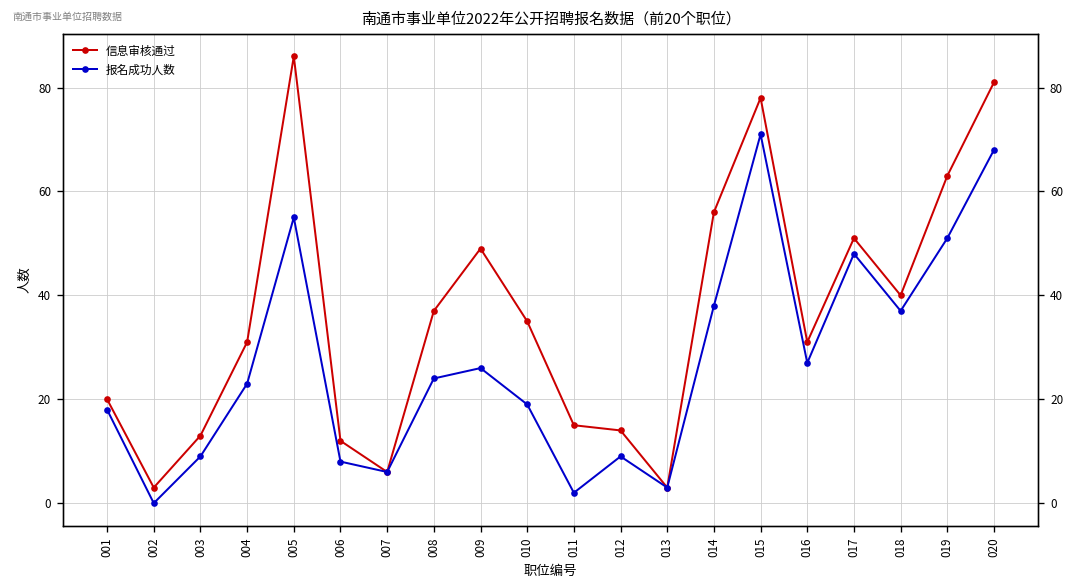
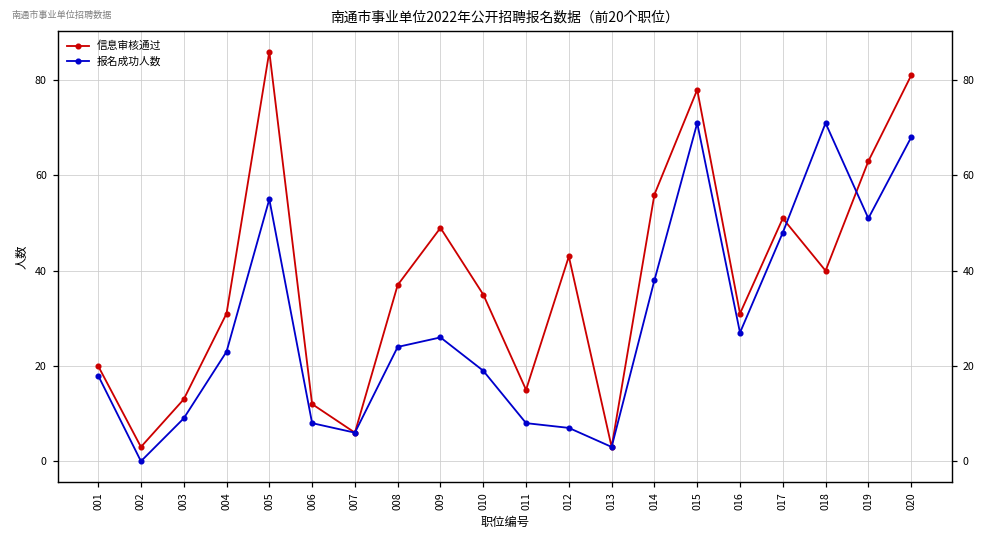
  {
    "信息审核通过": {
      "001": 20,
      "002": 3,
      "003": 13,
      "004": 31,
      "005": 86,
      "006": 12,
      "008": 37,
      "009": 49,
      "010": 35,
      "011": 15,
-     "012": 14,
+     "012": 43,
      "014": 56,
      "015": 78,
      "016": 31,
      "017": 51,
      "018": 40,
      "019": 63,
      "020": 81
    },
    "报名成功人数": {
      "001": 18,
      "002": 0,
      "003": 9,
      "004": 23,
      "005": 55,
      "006": 8,
      "008": 24,
      "009": 26,
      "010": 19,
-     "011": 2,
-     "012": 9,
+     "011": 8,
+     "012": 7,
      "014": 38,
      "015": 71,
      "016": 27,
      "017": 48,
-     "018": 37,
+     "018": 71,
      "019": 51,
      "020": 68
    }
  }
